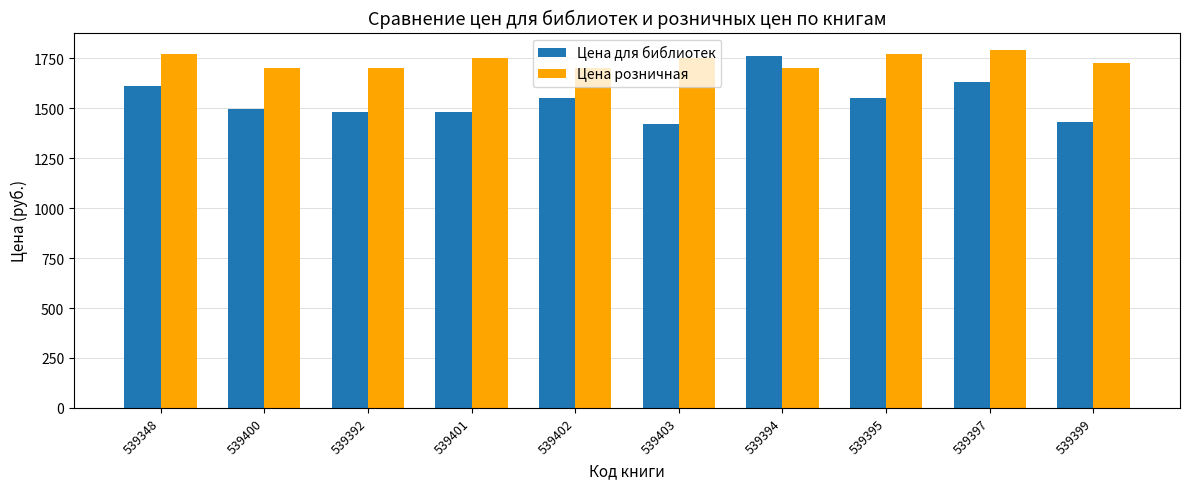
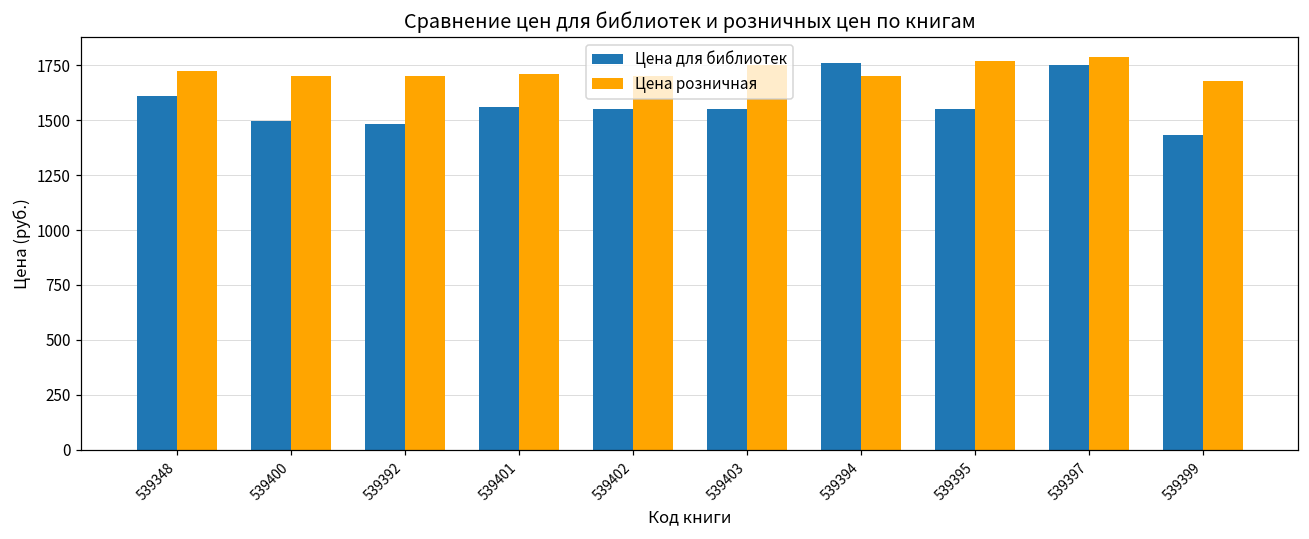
  {
    "Цена для библиотек": {
      "539348": 1610,
      "539400": 1490,
      "539392": 1480,
-     "539401": 1480,
+     "539401": 1560,
      "539402": 1550,
-     "539403": 1420,
+     "539403": 1550,
      "539394": 1760,
      "539395": 1550,
-     "539397": 1630,
+     "539397": 1750,
      "539399": 1430
    },
    "Цена розничная": {
-     "539348": 1770,
+     "539348": 1720,
      "539400": 1700,
      "539392": 1700,
-     "539401": 1750,
+     "539401": 1710,
      "539394": 1700,
      "539395": 1770,
      "539397": 1790,
-     "539399": 1730
+     "539399": 1680
    }
  }
